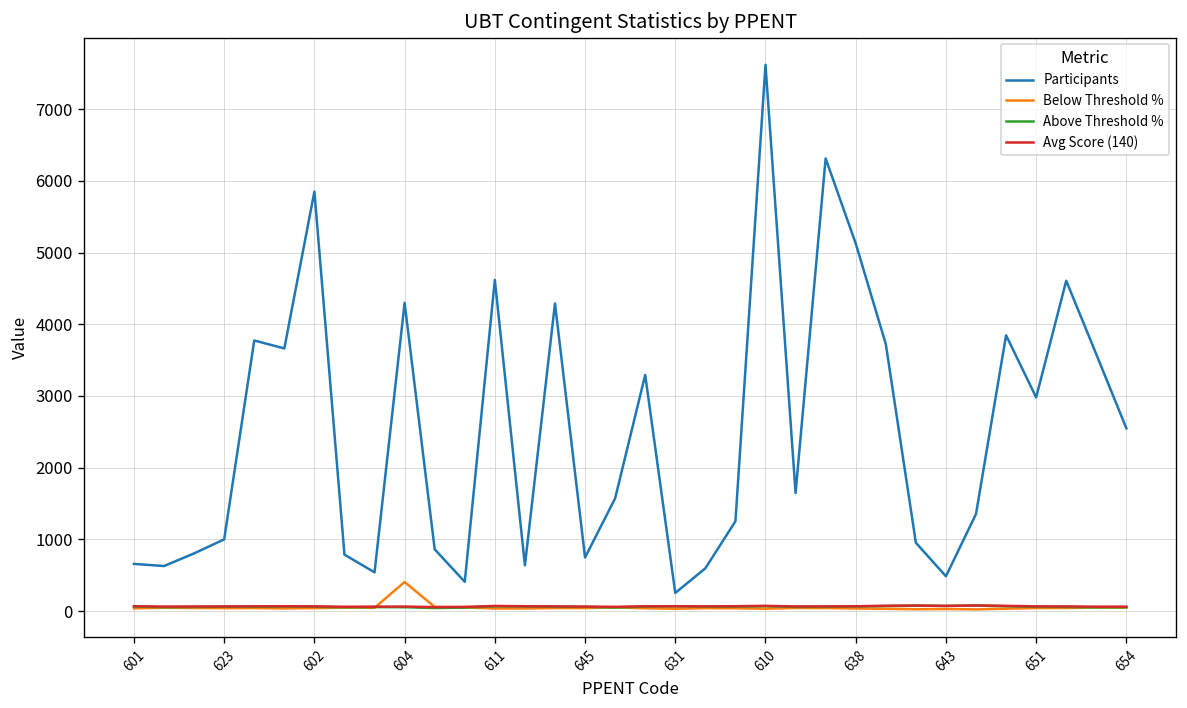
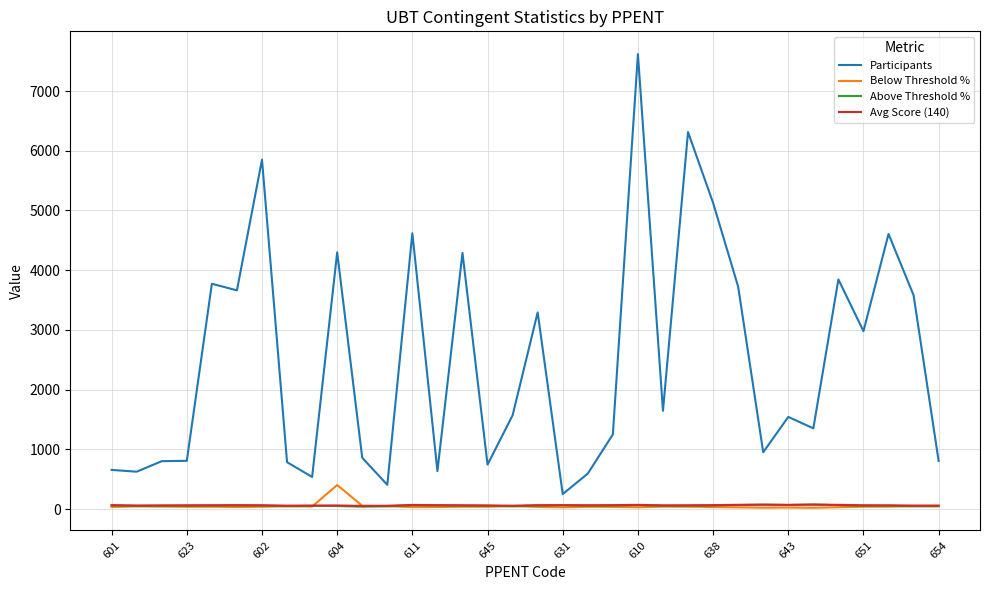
  {
    "Participants": {
      "601": 700,
-     "623": 1000,
+     "623": 800,
      "602": 5900,
      "604": 4300,
      "611": 4600,
      "645": 700,
      "631": 300,
      "610": 7600,
      "638": 5100,
-     "643": 500,
+     "643": 1500,
      "651": 3000,
-     "654": 2500
+     "654": 800
    },
    "Below Threshold %": {
      "604": 400,
      "643": 0
    }
  }
